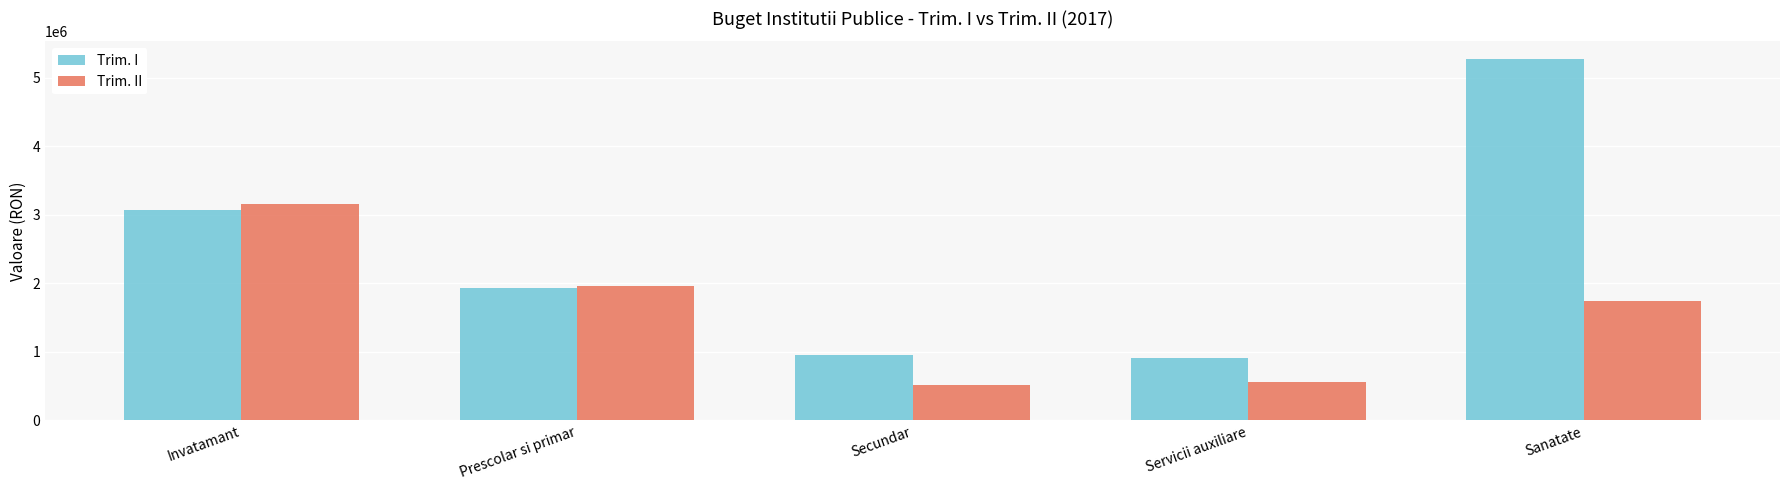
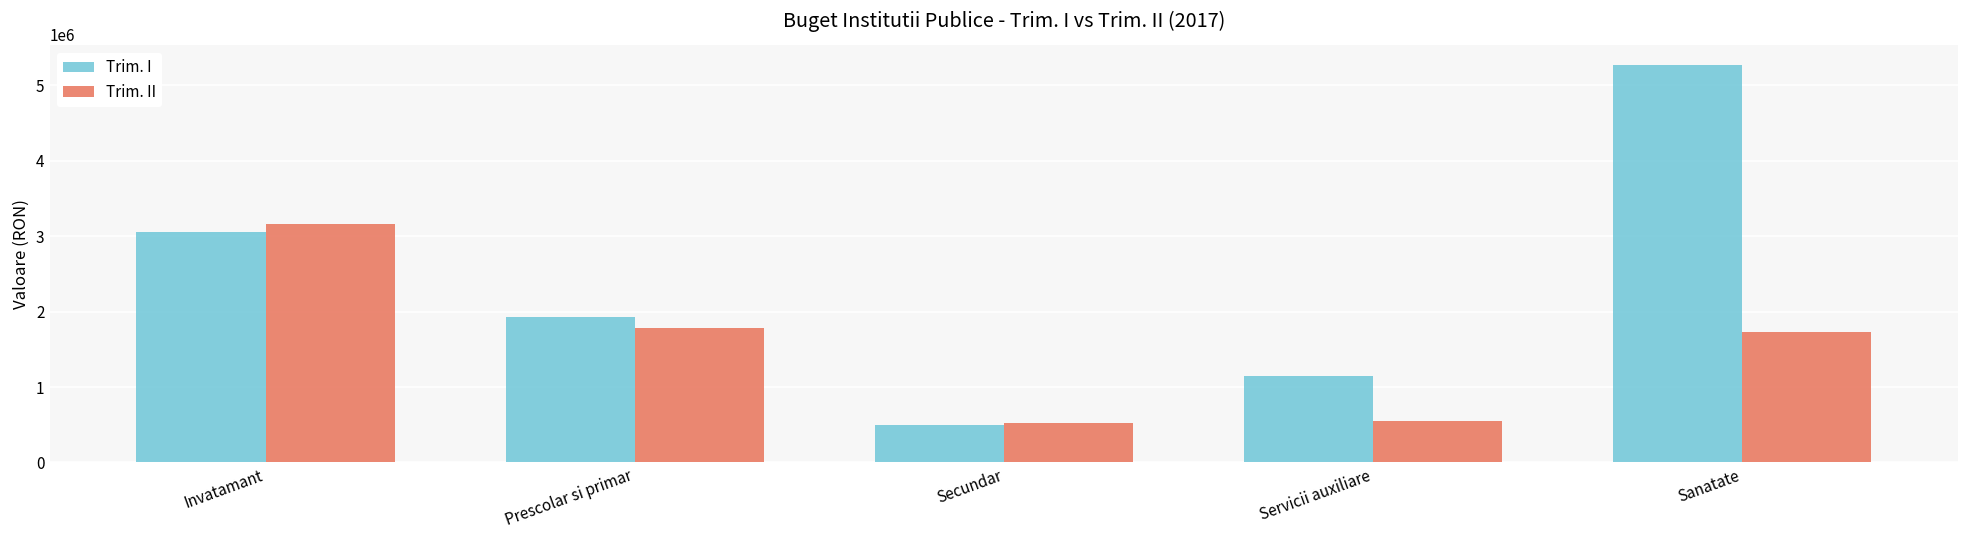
  {
    "Trim. I": {
      "Invatamant": 3100000,
      "Prescolar si primar": 1900000,
-     "Secundar": 1000000,
-     "Servicii auxiliare": 900000,
+     "Secundar": 500000,
+     "Servicii auxiliare": 1100000,
      "Sanatate": 5300000
    },
    "Trim. II": {
      "Invatamant": 3200000,
-     "Prescolar si primar": 2000000,
+     "Prescolar si primar": 1800000,
      "Secundar": 500000,
      "Servicii auxiliare": 600000,
      "Sanatate": 1700000
    }
  }
